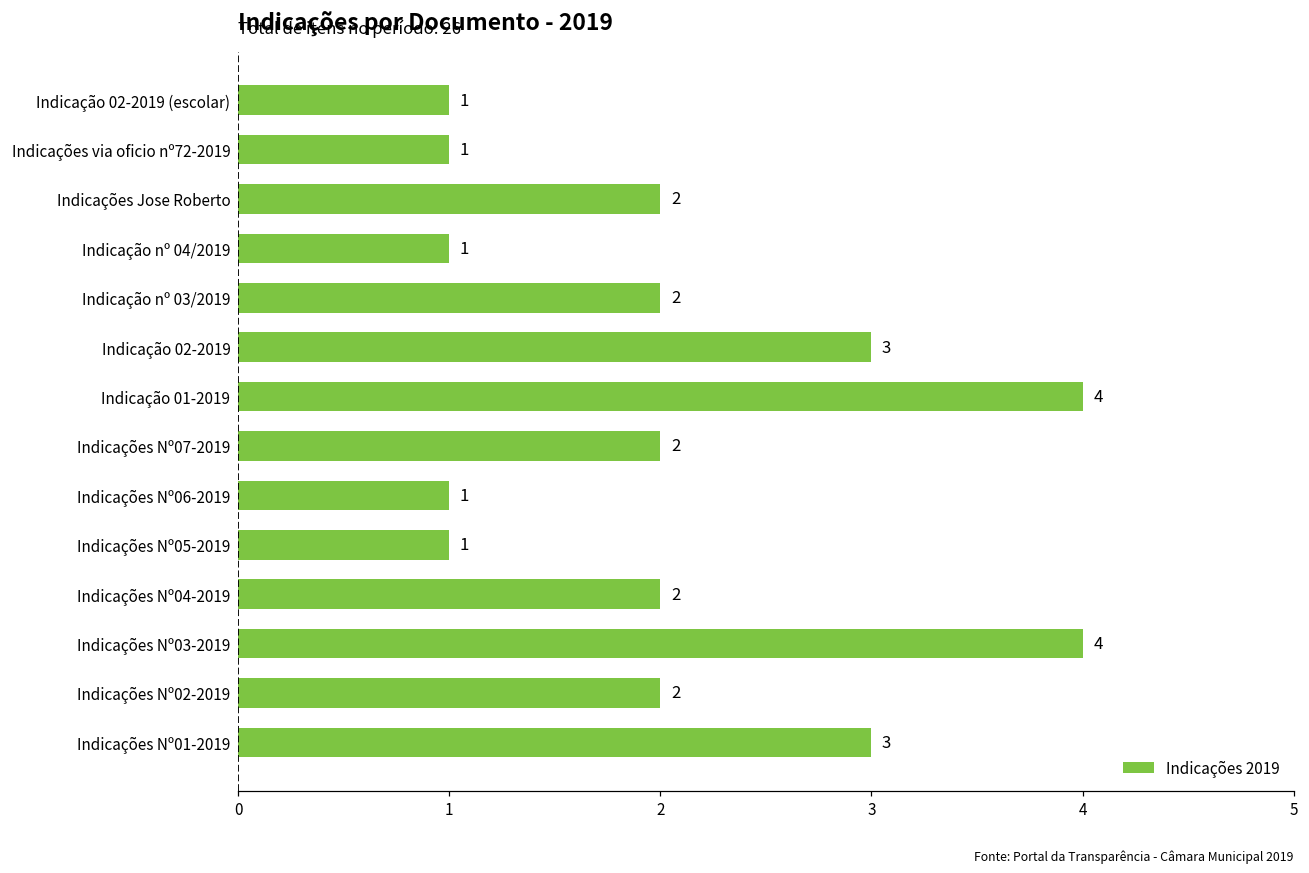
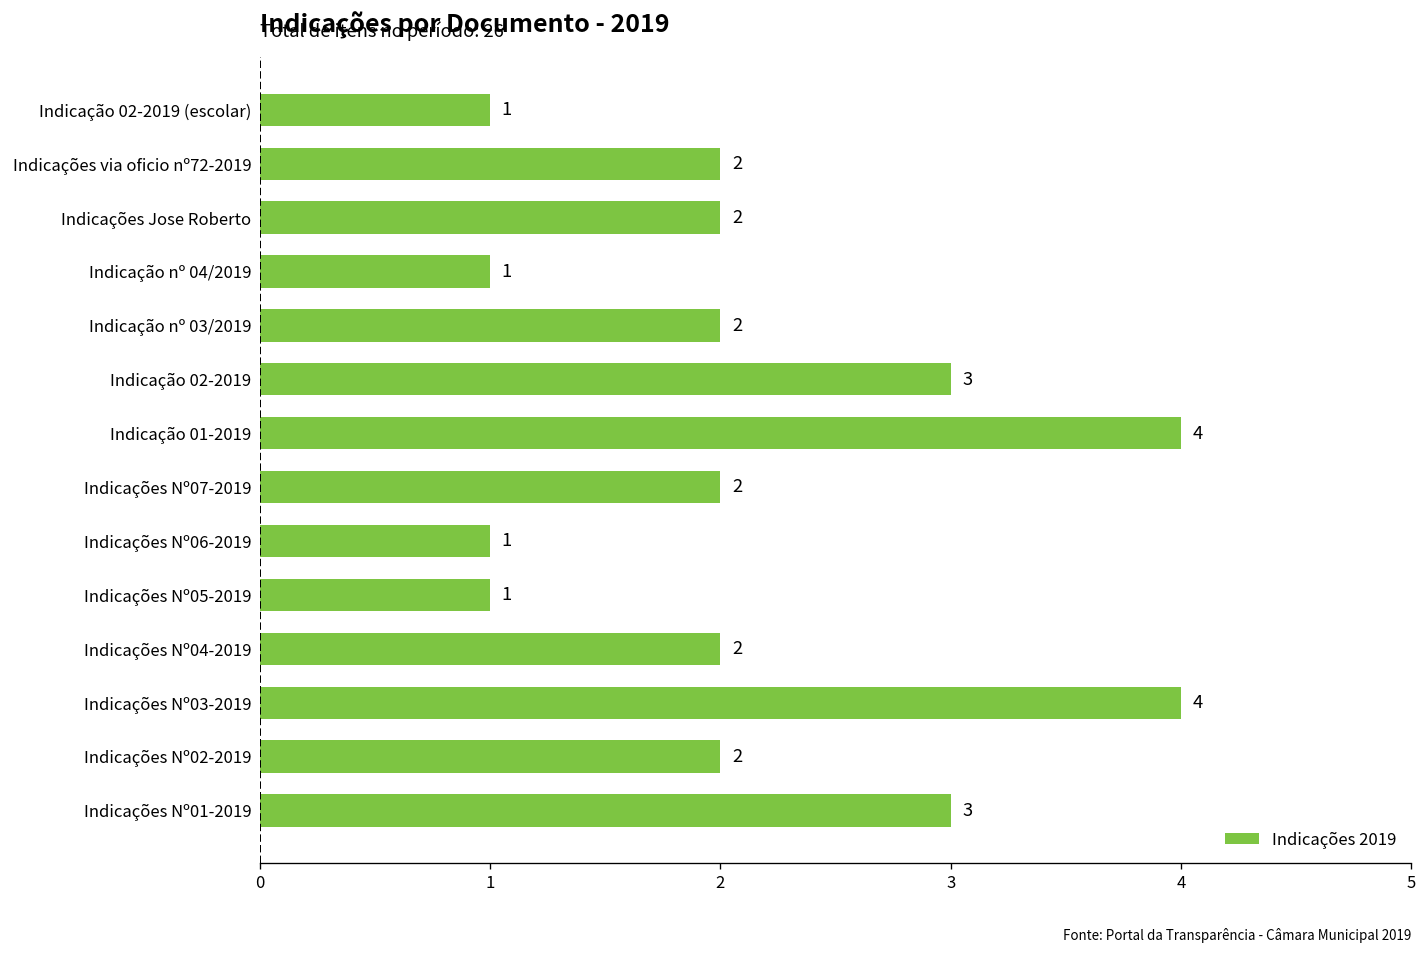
  {
    "Indicação 02-2019 (escolar)": 1,
-   "Indicações via oficio nº72-2019": 1,
+   "Indicações via oficio nº72-2019": 2,
    "Indicações Jose Roberto": 2,
    "Indicação nº 04/2019": 1,
    "Indicação nº 03/2019": 2,
    "Indicação 02-2019": 3,
    "Indicação 01-2019": 4,
    "Indicações Nº07-2019": 2,
    "Indicações Nº06-2019": 1,
    "Indicações Nº05-2019": 1,
    "Indicações Nº04-2019": 2,
    "Indicações Nº03-2019": 4,
    "Indicações Nº02-2019": 2,
    "Indicações Nº01-2019": 3
  }
